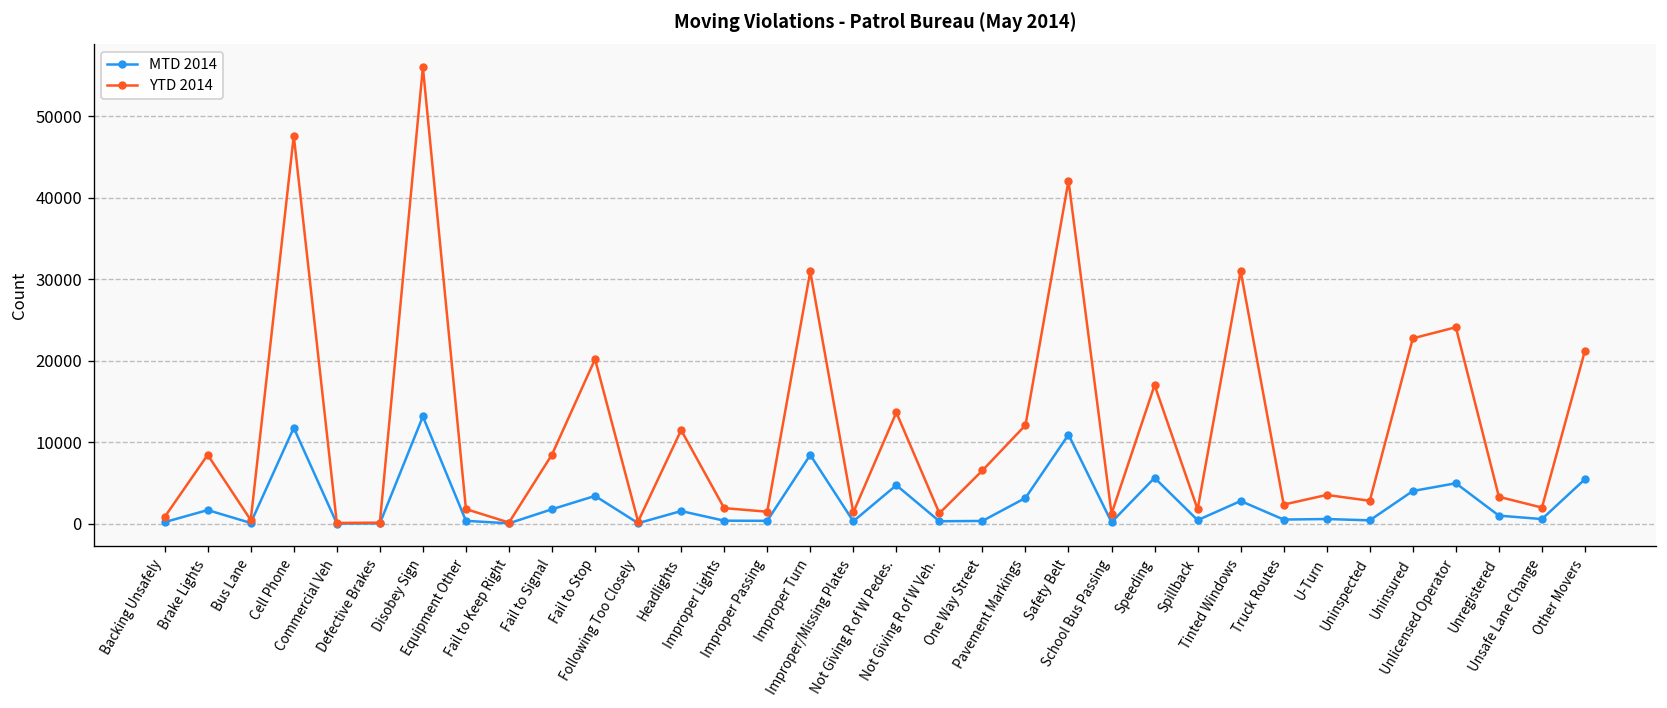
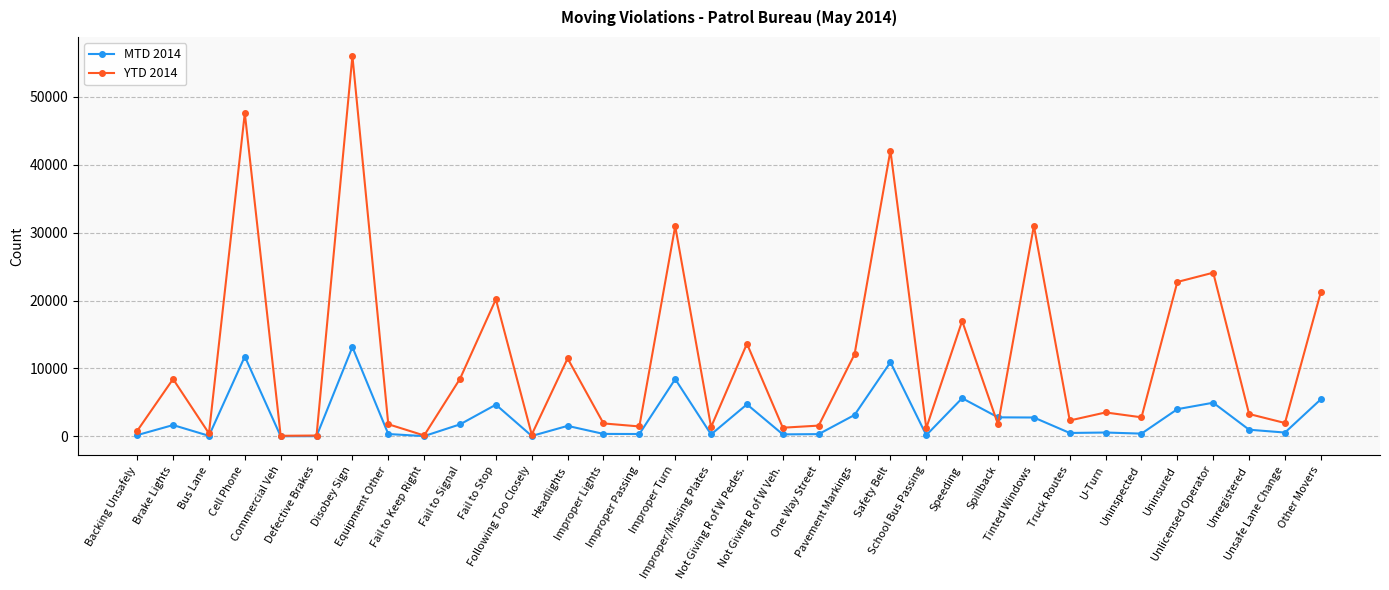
  {
    "MTD 2014": {
      "Backing Unsafely": 0,
      "Brake Lights": 2000,
      "Cell Phone": 12000,
      "Disobey Sign": 13000,
      "Equipment Other": 0,
      "Fail to Signal": 2000,
-     "Fail to Stop": 3000,
+     "Fail to Stop": 5000,
      "Headlights": 2000,
      "Improper Lights": 0,
      "Improper Passing": 0,
      "Improper Turn": 8000,
      "Improper/Missing Plates": 0,
      "Not Giving R of W Pedes.": 5000,
      "Not Giving R of W Veh.": 0,
      "One Way Street": 0,
      "Pavement Markings": 3000,
      "Safety Belt": 11000,
      "School Bus Passing": 0,
      "Speeding": 6000,
-     "Spillback": 0,
+     "Spillback": 3000,
      "Tinted Windows": 3000,
      "Truck Routes": 0,
      "U-Turn": 1000,
      "Uninspected": 0,
      "Uninsured": 4000,
      "Unlicensed Operator": 5000,
      "Unregistered": 1000,
      "Unsafe Lane Change": 1000,
      "Other Movers": 5000
    },
    "YTD 2014": {
      "Backing Unsafely": 1000,
      "Brake Lights": 8000,
      "Cell Phone": 48000,
      "Disobey Sign": 56000,
      "Equipment Other": 2000,
      "Fail to Signal": 8000,
      "Fail to Stop": 20000,
      "Headlights": 11000,
      "Improper Lights": 2000,
      "Improper Passing": 1000,
      "Improper Turn": 31000,
      "Improper/Missing Plates": 1000,
      "Not Giving R of W Pedes.": 14000,
      "Not Giving R of W Veh.": 1000,
-     "One Way Street": 7000,
+     "One Way Street": 2000,
      "Pavement Markings": 12000,
      "Safety Belt": 42000,
      "School Bus Passing": 1000,
      "Speeding": 17000,
      "Spillback": 2000,
      "Tinted Windows": 31000,
      "Truck Routes": 2000,
      "U-Turn": 4000,
      "Uninspected": 3000,
      "Uninsured": 23000,
      "Unlicensed Operator": 24000,
      "Unregistered": 3000,
      "Unsafe Lane Change": 2000,
      "Other Movers": 21000
    }
  }
